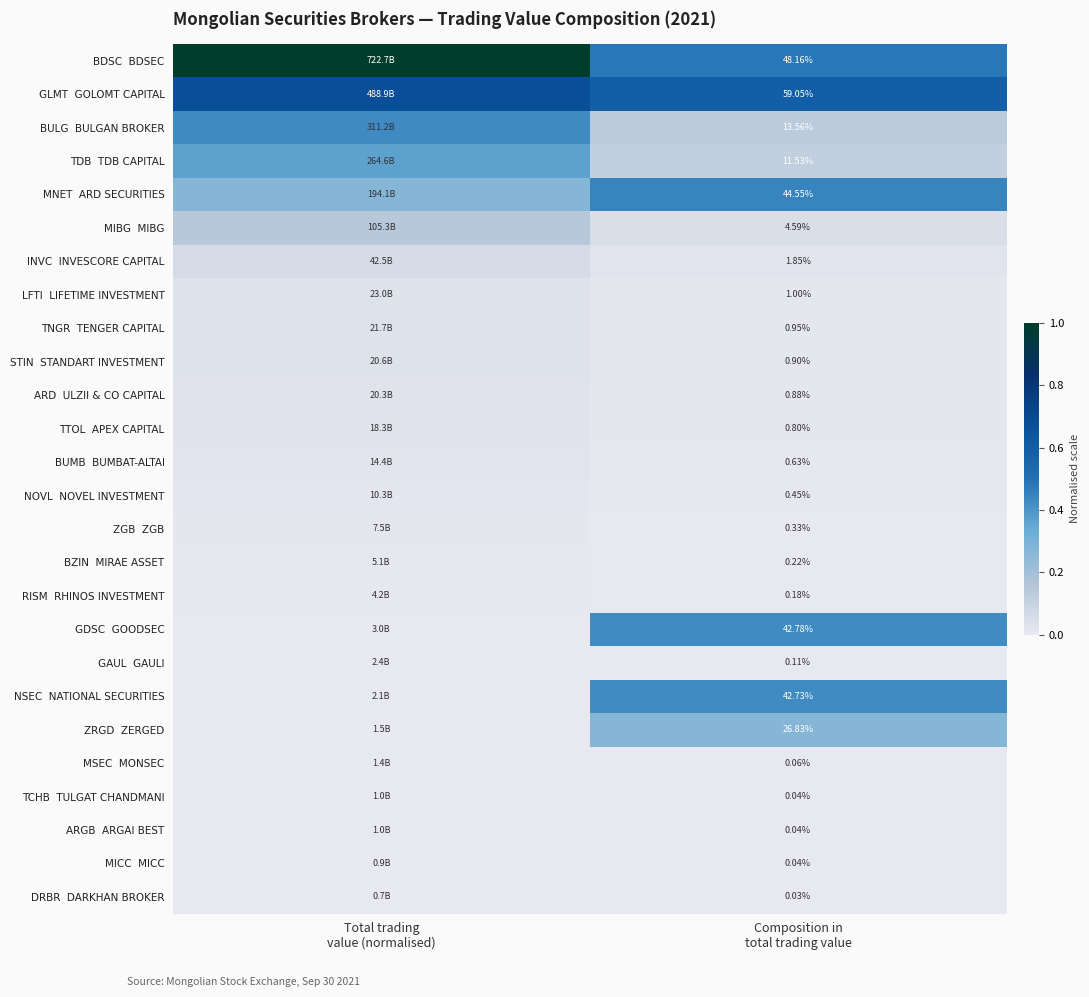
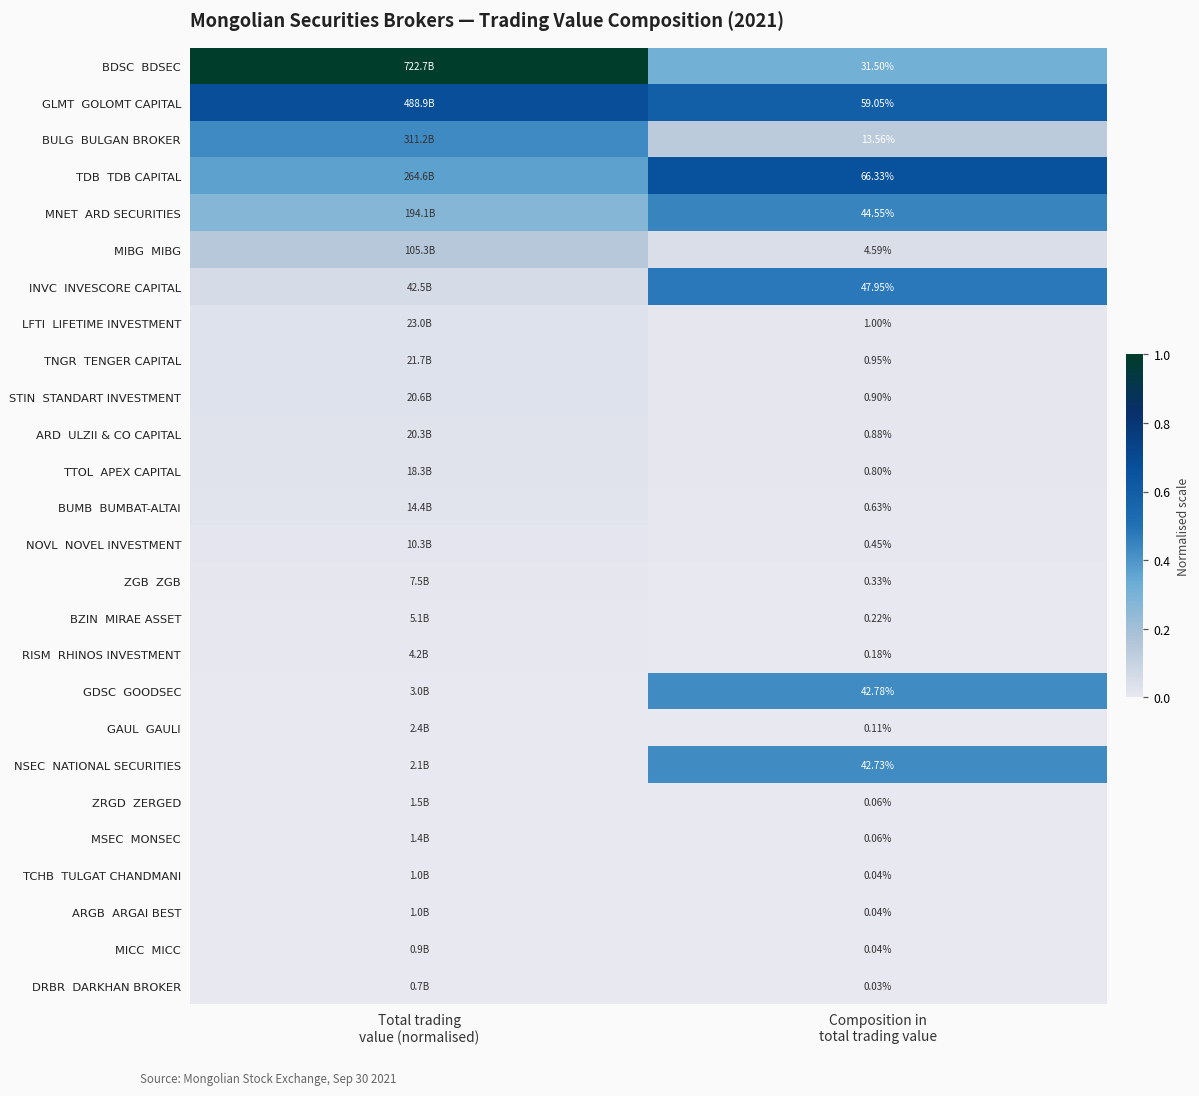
  {
    "BDSC BDSEC": {
      "Total trading value (normalised)": "722.7B",
-     "Composition in total trading value": "48.16%"
+     "Composition in total trading value": "31.50%"
    },
    "GLMT GOLOMT CAPITAL": {
      "Total trading value (normalised)": "488.9B",
      "Composition in total trading value": "59.05%"
    },
    "BULG BULGAN BROKER": {
      "Total trading value (normalised)": "311.2B",
      "Composition in total trading value": "13.56%"
    },
    "TDB TDB CAPITAL": {
      "Total trading value (normalised)": "264.6B",
-     "Composition in total trading value": "11.53%"
+     "Composition in total trading value": "66.33%"
    },
    "MNET ARD SECURITIES": {
      "Total trading value (normalised)": "194.1B",
      "Composition in total trading value": "44.55%"
    },
    "MIBG MIBG": {
      "Total trading value (normalised)": "105.3B",
      "Composition in total trading value": "4.59%"
    },
    "INVC INVESCORE CAPITAL": {
      "Total trading value (normalised)": "42.5B",
-     "Composition in total trading value": "1.85%"
+     "Composition in total trading value": "47.95%"
    },
    "LFTI LIFETIME INVESTMENT": {
      "Total trading value (normalised)": "23.0B",
      "Composition in total trading value": "1.00%"
    },
    "TNGR TENGER CAPITAL": {
      "Total trading value (normalised)": "21.7B",
      "Composition in total trading value": "0.95%"
    },
    "STIN STANDART INVESTMENT": {
      "Total trading value (normalised)": "20.6B",
      "Composition in total trading value": "0.90%"
    },
    "ARD ULZII & CO CAPITAL": {
      "Total trading value (normalised)": "20.3B",
      "Composition in total trading value": "0.88%"
    },
    "TTOL APEX CAPITAL": {
      "Total trading value (normalised)": "18.3B",
      "Composition in total trading value": "0.80%"
    },
    "BUMB BUMBAT-ALTAI": {
      "Total trading value (normalised)": "14.4B",
      "Composition in total trading value": "0.63%"
    },
    "NOVL NOVEL INVESTMENT": {
      "Total trading value (normalised)": "10.3B",
      "Composition in total trading value": "0.45%"
    },
    "ZGB ZGB": {
      "Total trading value (normalised)": "7.5B",
      "Composition in total trading value": "0.33%"
    },
    "BZIN MIRAE ASSET": {
      "Total trading value (normalised)": "5.1B",
      "Composition in total trading value": "0.22%"
    },
    "RISM RHINOS INVESTMENT": {
      "Total trading value (normalised)": "4.2B",
      "Composition in total trading value": "0.18%"
    },
    "GDSC GOODSEC": {
      "Total trading value (normalised)": "3.0B",
      "Composition in total trading value": "42.78%"
    },
    "GAUL GAULI": {
      "Total trading value (normalised)": "2.4B",
      "Composition in total trading value": "0.11%"
    },
    "NSEC NATIONAL SECURITIES": {
      "Total trading value (normalised)": "2.1B",
      "Composition in total trading value": "42.73%"
    },
    "ZRGD ZERGED": {
      "Total trading value (normalised)": "1.5B",
-     "Composition in total trading value": "26.83%"
+     "Composition in total trading value": "0.06%"
    },
    "MSEC MONSEC": {
      "Total trading value (normalised)": "1.4B",
      "Composition in total trading value": "0.06%"
    },
    "TCHB TULGAT CHANDMANI": {
      "Total trading value (normalised)": "1.0B",
      "Composition in total trading value": "0.04%"
    },
    "ARGB ARGAI BEST": {
      "Total trading value (normalised)": "1.0B",
      "Composition in total trading value": "0.04%"
    },
    "MICC MICC": {
      "Total trading value (normalised)": "0.9B",
      "Composition in total trading value": "0.04%"
    },
    "DRBR DARKHAN BROKER": {
      "Total trading value (normalised)": "0.7B",
      "Composition in total trading value": "0.03%"
    }
  }
